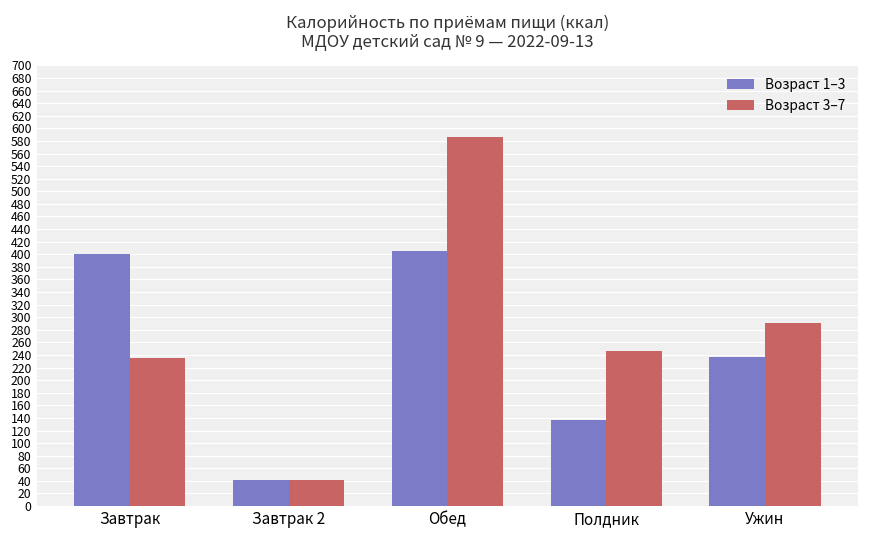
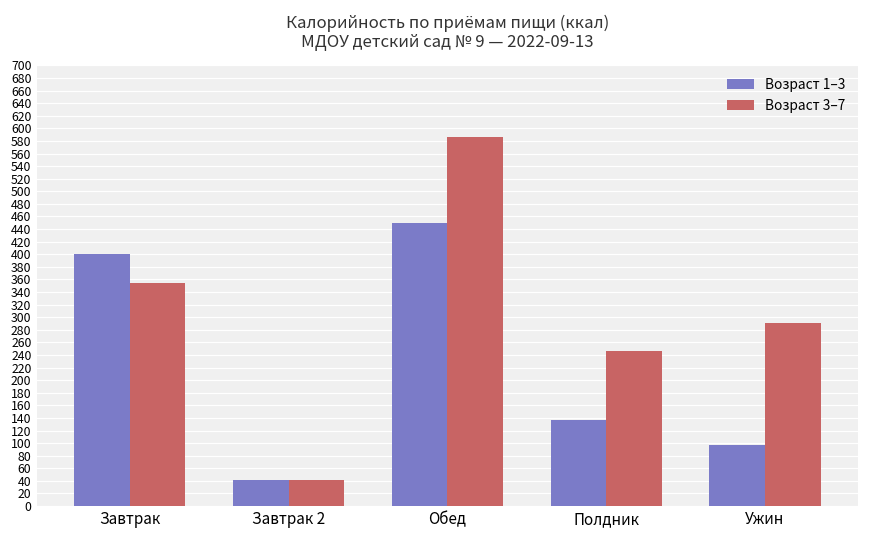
  {
    "Возраст 1–3": {
      "Завтрак": 400,
      "Завтрак 2": 40,
-     "Обед": 410,
+     "Обед": 450,
      "Полдник": 140,
-     "Ужин": 240
+     "Ужин": 100
    },
    "Возраст 3–7": {
-     "Завтрак": 230,
+     "Завтрак": 350,
      "Завтрак 2": 40,
      "Обед": 590,
      "Полдник": 250,
      "Ужин": 290
    }
  }
